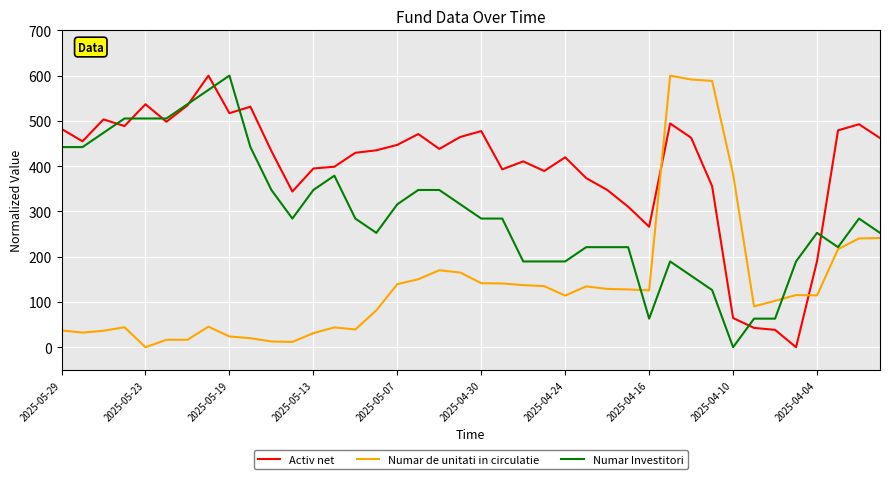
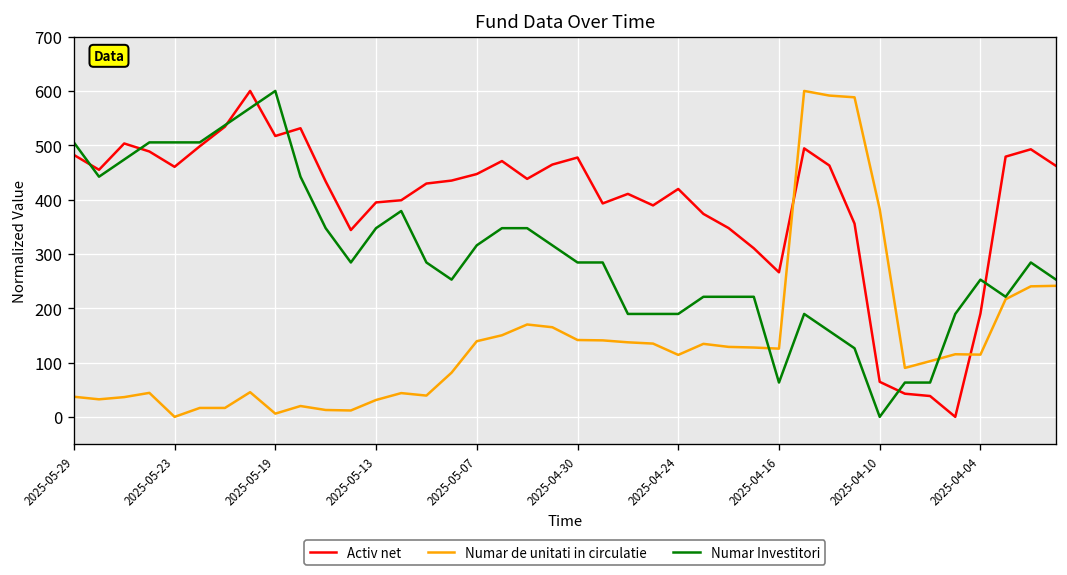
  {
    "Activ net": {
      "2025-05-29": 480,
-     "2025-05-23": 540,
+     "2025-05-23": 460,
      "2025-05-19": 520,
      "2025-05-13": 390,
      "2025-05-07": 450,
      "2025-04-30": 480,
      "2025-04-24": 420,
      "2025-04-16": 270,
      "2025-04-10": 60,
      "2025-04-04": 190
    },
    "Numar de unitati in circulatie": {
      "2025-05-29": 40,
      "2025-05-23": 0,
-     "2025-05-19": 20,
+     "2025-05-19": 10,
      "2025-05-13": 30,
      "2025-05-07": 140,
      "2025-04-30": 140,
      "2025-04-24": 110,
      "2025-04-16": 130,
      "2025-04-10": 380,
      "2025-04-04": 110
    },
    "Numar Investitori": {
-     "2025-05-29": 440,
+     "2025-05-29": 510,
      "2025-05-23": 510,
      "2025-05-19": 600,
      "2025-05-13": 350,
      "2025-05-07": 320,
      "2025-04-30": 280,
      "2025-04-24": 190,
      "2025-04-16": 60,
      "2025-04-10": 0,
      "2025-04-04": 250
    }
  }
